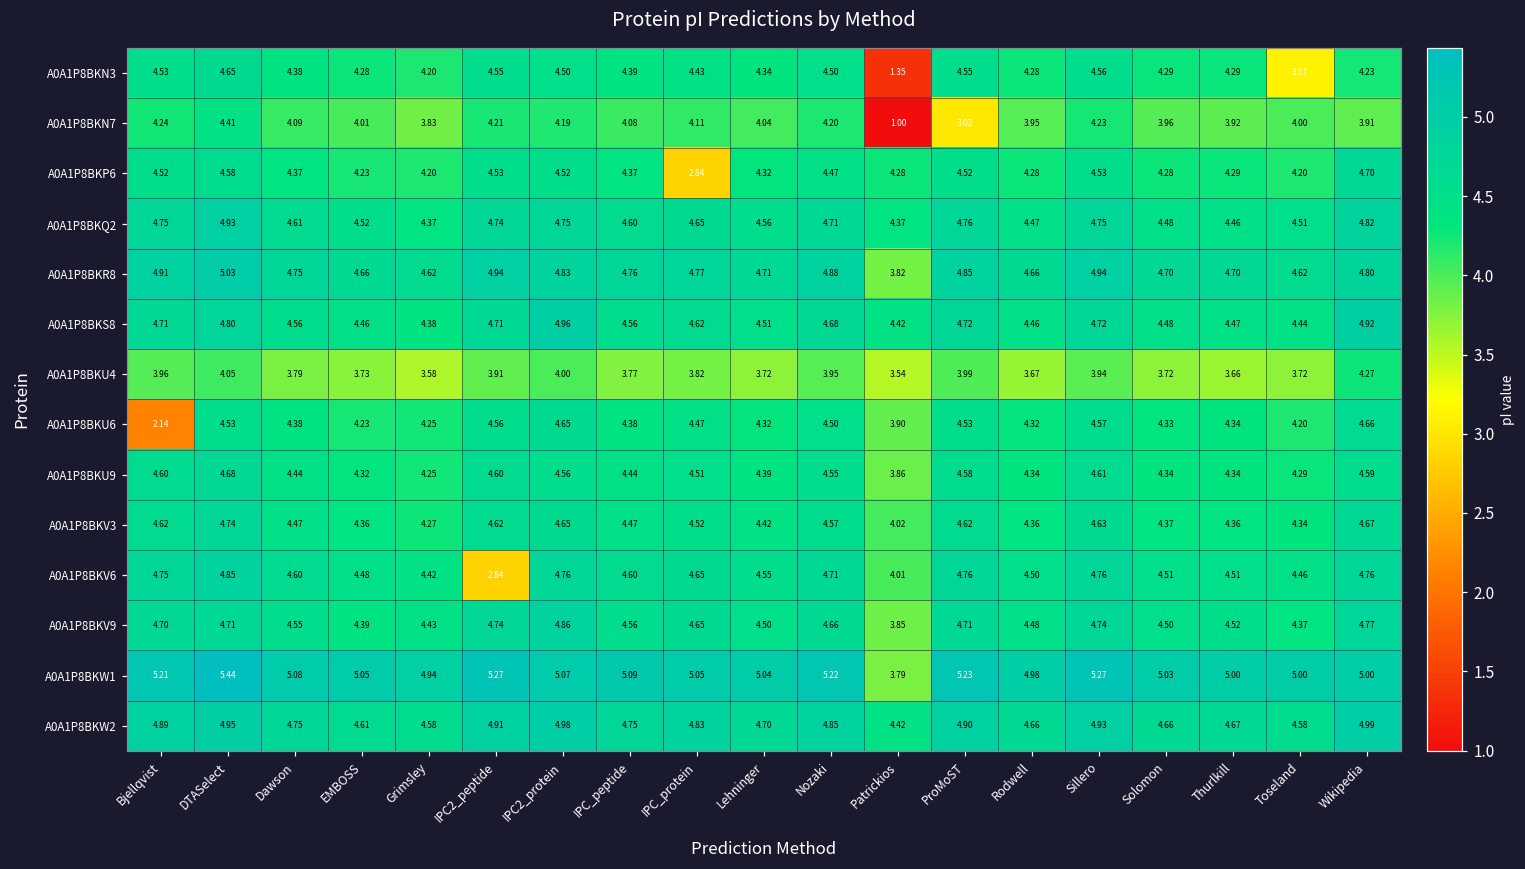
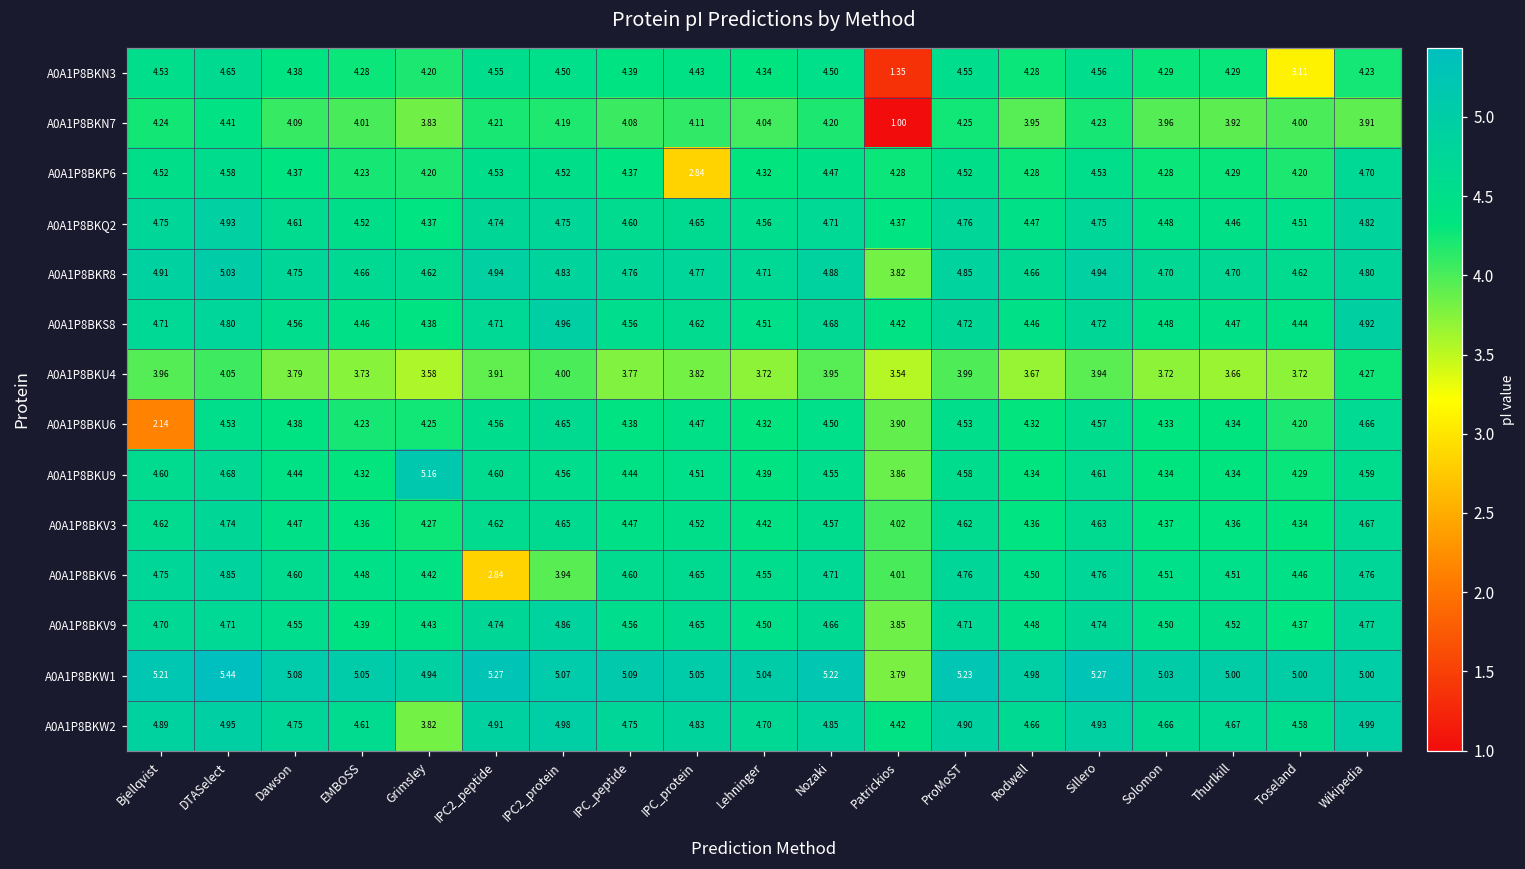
  {
    "A0A1P8BKN7": {
      "Bjellqvist": 4.24,
      "DTASelect": 4.41,
      "Dawson": 4.09,
      "EMBOSS": 4.01,
      "Grimsley": 3.83,
      "IPC2_peptide": 4.21,
      "IPC2_protein": 4.19,
      "IPC_peptide": 4.08,
      "IPC_protein": 4.11,
      "Lehninger": 4.04,
      "Nozaki": 4.20,
      "Patrickios": 1.00,
-     "ProMoST": 3.02,
+     "ProMoST": 4.25,
      "Rodwell": 3.95,
      "Sillero": 4.23,
      "Solomon": 3.96,
      "Thurlkill": 3.92,
      "Toseland": 4.00,
      "Wikipedia": 3.91
    },
    "A0A1P8BKU9": {
      "Bjellqvist": 4.60,
      "DTASelect": 4.68,
      "Dawson": 4.44,
      "EMBOSS": 4.32,
-     "Grimsley": 4.25,
+     "Grimsley": 5.16,
      "IPC2_peptide": 4.60,
      "IPC2_protein": 4.56,
      "IPC_peptide": 4.44,
      "IPC_protein": 4.51,
      "Lehninger": 4.39,
      "Nozaki": 4.55,
      "Patrickios": 3.86,
      "ProMoST": 4.58,
      "Rodwell": 4.34,
      "Sillero": 4.61,
      "Solomon": 4.34,
      "Thurlkill": 4.34,
      "Toseland": 4.29,
      "Wikipedia": 4.59
    },
    "A0A1P8BKV6": {
      "Bjellqvist": 4.75,
      "DTASelect": 4.85,
      "Dawson": 4.60,
      "EMBOSS": 4.48,
      "Grimsley": 4.42,
      "IPC2_peptide": 2.84,
-     "IPC2_protein": 4.76,
+     "IPC2_protein": 3.94,
      "IPC_peptide": 4.60,
      "IPC_protein": 4.65,
      "Lehninger": 4.55,
      "Nozaki": 4.71,
      "Patrickios": 4.01,
      "ProMoST": 4.76,
      "Rodwell": 4.50,
      "Sillero": 4.76,
      "Solomon": 4.51,
      "Thurlkill": 4.51,
      "Toseland": 4.46,
      "Wikipedia": 4.76
    },
    "A0A1P8BKW2": {
      "Bjellqvist": 4.89,
      "DTASelect": 4.95,
      "Dawson": 4.75,
      "EMBOSS": 4.61,
-     "Grimsley": 4.58,
+     "Grimsley": 3.82,
      "IPC2_peptide": 4.91,
      "IPC2_protein": 4.98,
      "IPC_peptide": 4.75,
      "IPC_protein": 4.83,
      "Lehninger": 4.70,
      "Nozaki": 4.85,
      "Patrickios": 4.42,
      "ProMoST": 4.90,
      "Rodwell": 4.66,
      "Sillero": 4.93,
      "Solomon": 4.66,
      "Thurlkill": 4.67,
      "Toseland": 4.58,
      "Wikipedia": 4.99
    }
  }
